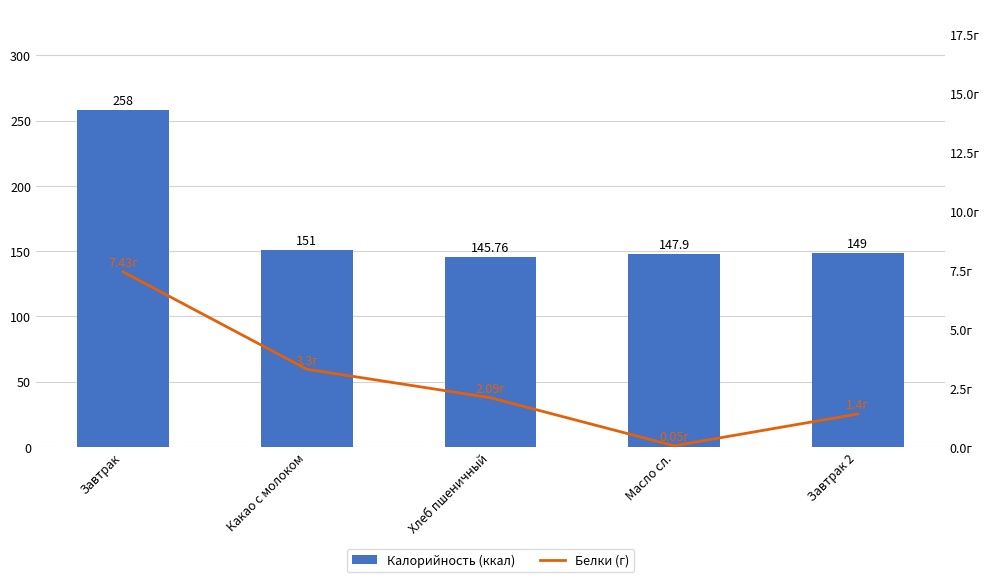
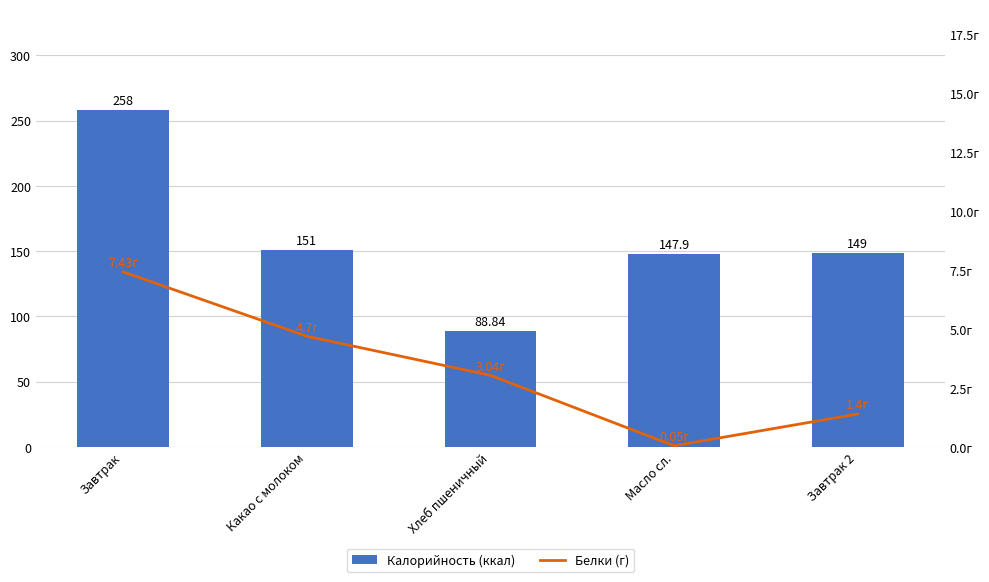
  {
    "Калорийность (ккал)": {
      "Завтрак": "258",
      "Какао с молоком": "151",
-     "Хлеб пшеничный": "145.76",
+     "Хлеб пшеничный": "88.84",
      "Масло сл.": "147.9",
      "Завтрак 2": "149"
    },
    "Белки (г)": {
      "Завтрак": "7.43г",
-     "Какао с молоком": "3.3г",
-     "Хлеб пшеничный": "2.09г",
+     "Какао с молоком": "4.7г",
+     "Хлеб пшеничный": "3.04г",
      "Масло сл.": "0.05г",
      "Завтрак 2": "1.4г"
    }
  }
